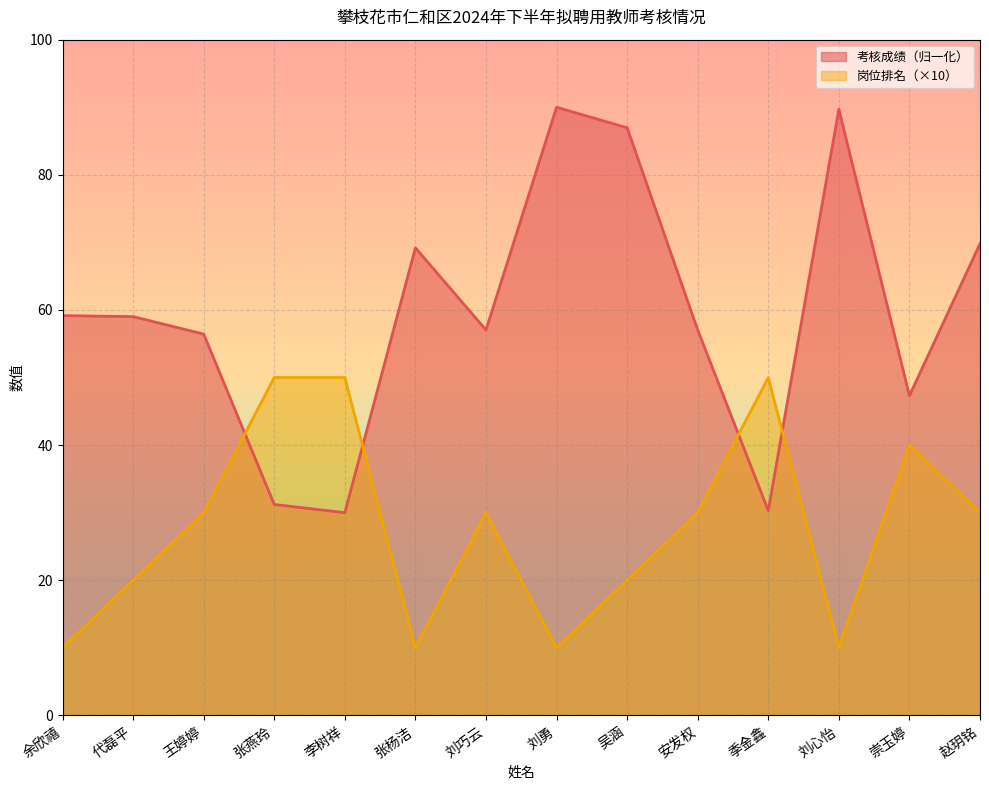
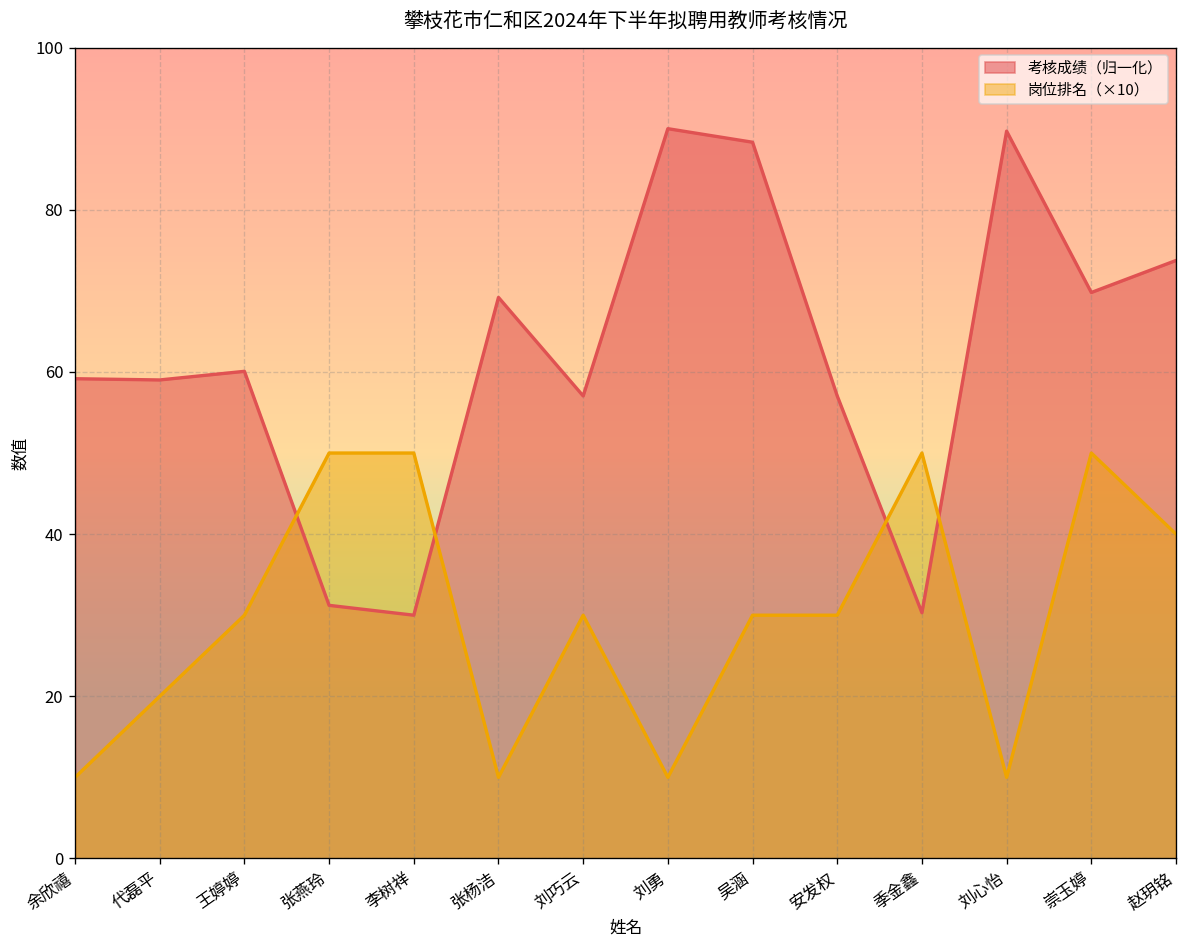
  {
    "考核成绩（归一化）": {
      "余欣禧": 59,
      "代磊平": 59,
-     "王婷婷": 56,
+     "王婷婷": 60,
      "张燕玲": 31,
      "李树祥": 30,
      "张杨洁": 69,
      "刘巧云": 57,
      "刘勇": 90,
-     "吴涵": 87,
+     "吴涵": 88,
      "安发权": 57,
      "季金鑫": 30,
      "刘心怡": 90,
-     "崇玉婷": 47,
-     "赵玥铭": 70
+     "崇玉婷": 70,
+     "赵玥铭": 74
    },
    "岗位排名（×10）": {
      "余欣禧": 10,
      "代磊平": 20,
      "王婷婷": 30,
      "张燕玲": 50,
      "李树祥": 50,
      "张杨洁": 10,
      "刘巧云": 30,
      "刘勇": 10,
-     "吴涵": 20,
+     "吴涵": 30,
      "安发权": 30,
      "季金鑫": 50,
      "刘心怡": 10,
-     "崇玉婷": 40,
-     "赵玥铭": 30
+     "崇玉婷": 50,
+     "赵玥铭": 40
    }
  }
